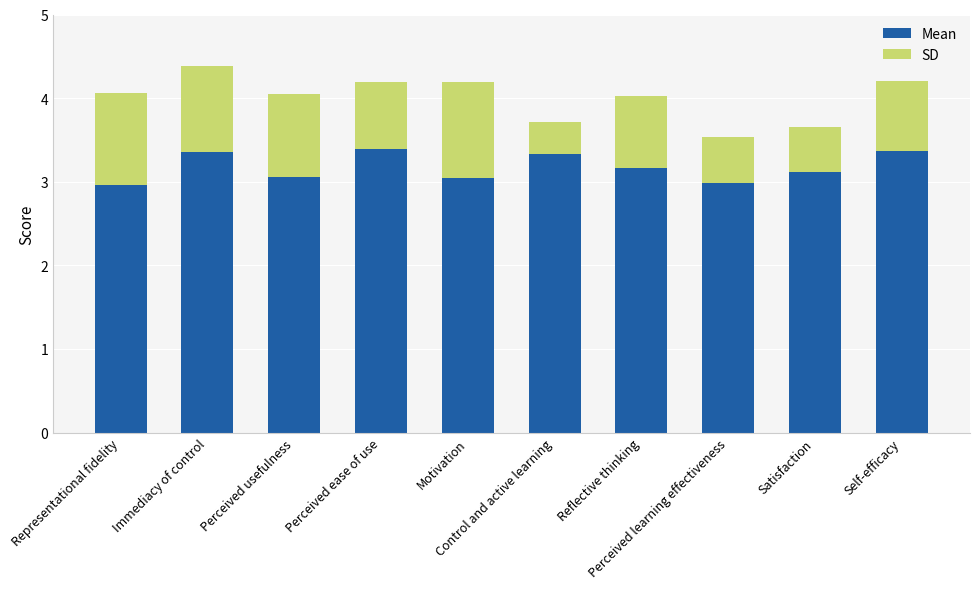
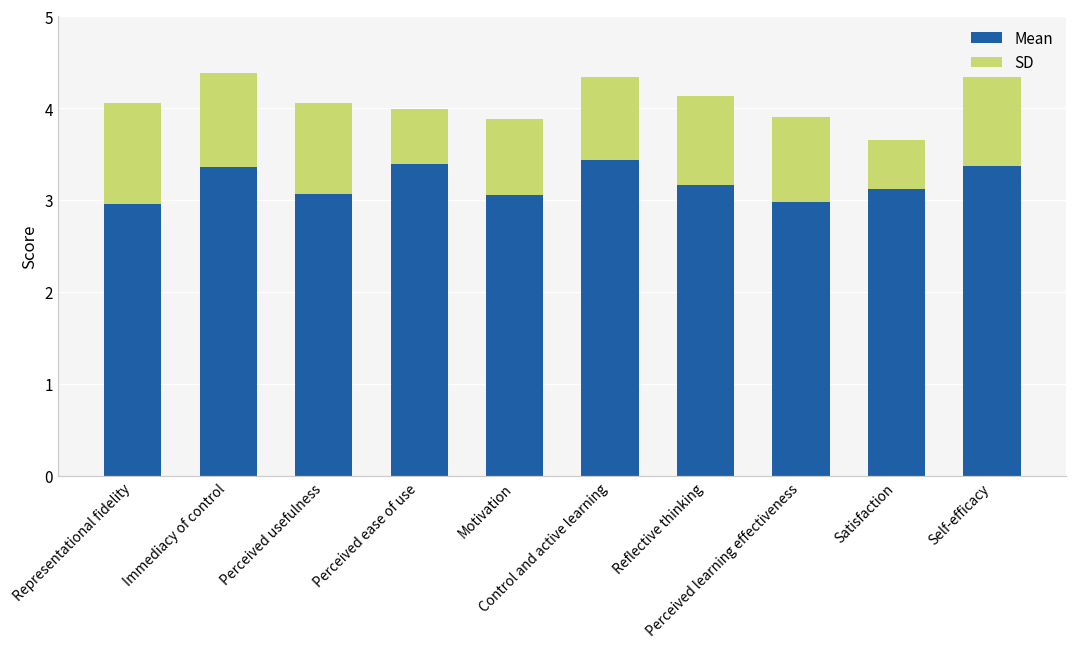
  {
    "Mean": {
      "Representational fidelity": 3.0,
      "Immediacy of control": 3.4,
      "Perceived usefulness": 3.1,
      "Perceived ease of use": 3.4,
      "Motivation": 3.1,
-     "Control and active learning": 3.3,
+     "Control and active learning": 3.4,
      "Reflective thinking": 3.2,
      "Perceived learning effectiveness": 3.0,
      "Satisfaction": 3.1,
      "Self-efficacy": 3.4
    },
    "SD": {
      "Representational fidelity": 1.1,
      "Immediacy of control": 1.0,
      "Perceived usefulness": 1.0,
-     "Perceived ease of use": 0.8,
-     "Motivation": 1.1,
-     "Control and active learning": 0.4,
-     "Reflective thinking": 0.9,
-     "Perceived learning effectiveness": 0.6,
+     "Perceived ease of use": 0.6,
+     "Motivation": 0.8,
+     "Control and active learning": 0.9,
+     "Reflective thinking": 1.0,
+     "Perceived learning effectiveness": 0.9,
      "Satisfaction": 0.5,
-     "Self-efficacy": 0.8
+     "Self-efficacy": 1.0
    }
  }
